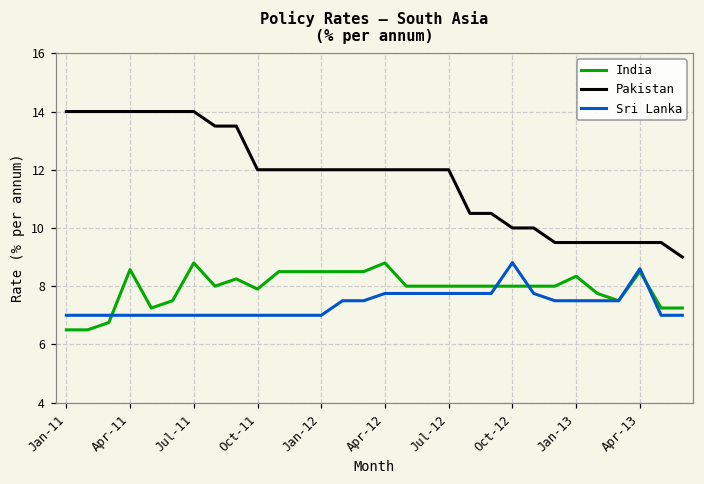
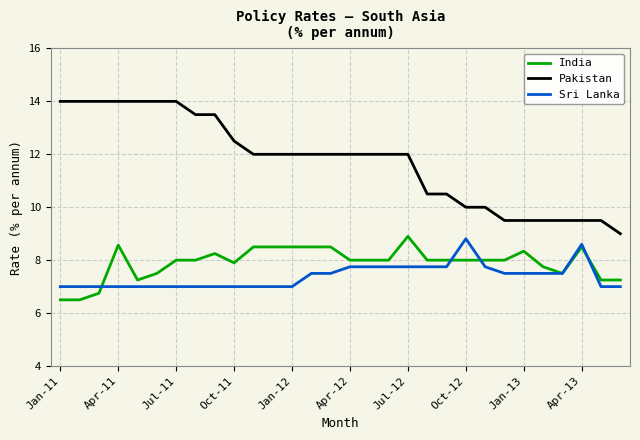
  {
    "India": {
      "Jan-11": 6.5,
      "Apr-11": 8.6,
-     "Jul-11": 8.8,
+     "Jul-11": 8.0,
      "Oct-11": 7.9,
      "Jan-12": 8.5,
-     "Apr-12": 8.8,
-     "Jul-12": 8.0,
+     "Apr-12": 8.0,
+     "Jul-12": 8.9,
      "Oct-12": 8.0,
      "Jan-13": 8.3,
      "Apr-13": 8.5
    },
    "Pakistan": {
      "Jan-11": 14.0,
      "Apr-11": 14.0,
      "Jul-11": 14.0,
-     "Oct-11": 12.0,
+     "Oct-11": 12.5,
      "Jan-12": 12.0,
      "Apr-12": 12.0,
      "Jul-12": 12.0,
      "Oct-12": 10.0,
      "Jan-13": 9.5,
      "Apr-13": 9.5
    },
    "Sri Lanka": {
      "Jan-11": 7.0,
      "Apr-11": 7.0,
      "Jul-11": 7.0,
      "Oct-11": 7.0,
      "Jan-12": 7.0,
      "Apr-12": 7.8,
      "Jul-12": 7.8,
      "Oct-12": 8.8,
      "Jan-13": 7.5,
      "Apr-13": 8.6
    }
  }
